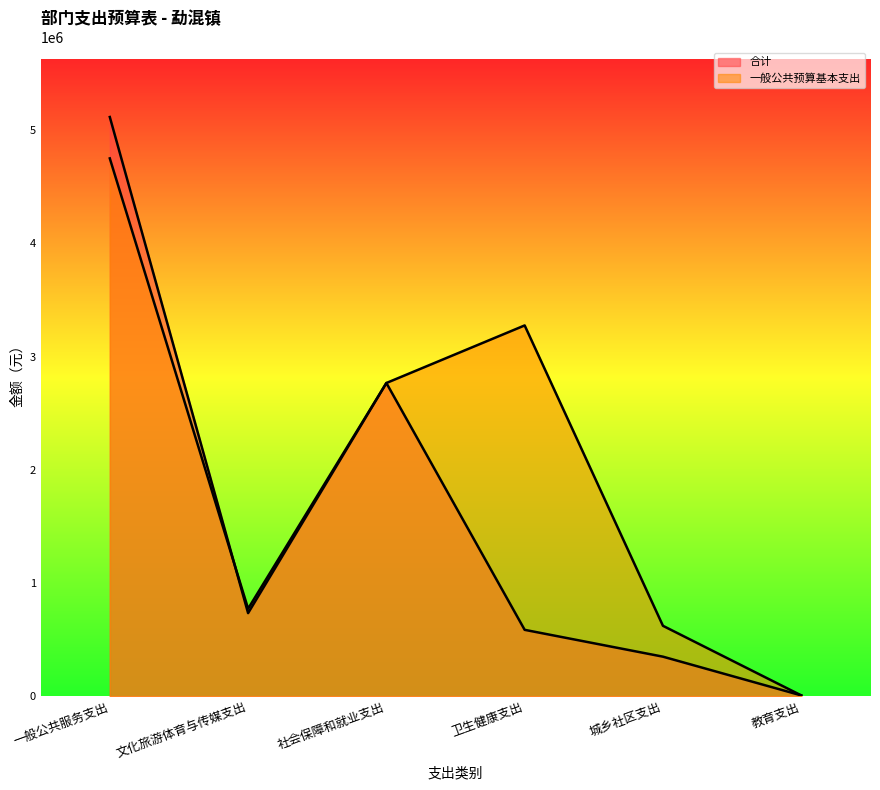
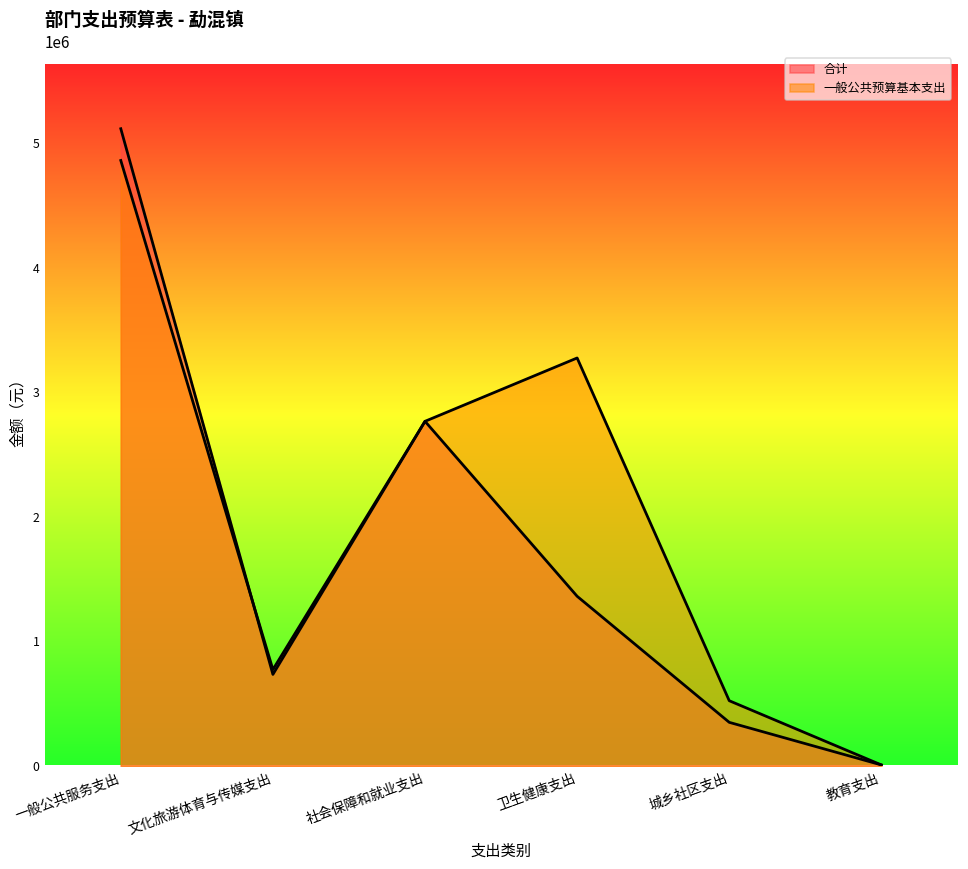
  {
    "合计": {
      "一般公共服务支出": 5120000,
      "文化旅游体育与传媒支出": 740000,
-     "卫生健康支出": 590000,
+     "卫生健康支出": 1360000,
      "城乡社区支出": 350000
    },
    "一般公共预算基本支出": {
-     "一般公共服务支出": 4750000,
+     "一般公共服务支出": 4860000,
      "文化旅游体育与传媒支出": 770000,
      "卫生健康支出": 3280000,
-     "城乡社区支出": 620000
+     "城乡社区支出": 520000
    }
  }
